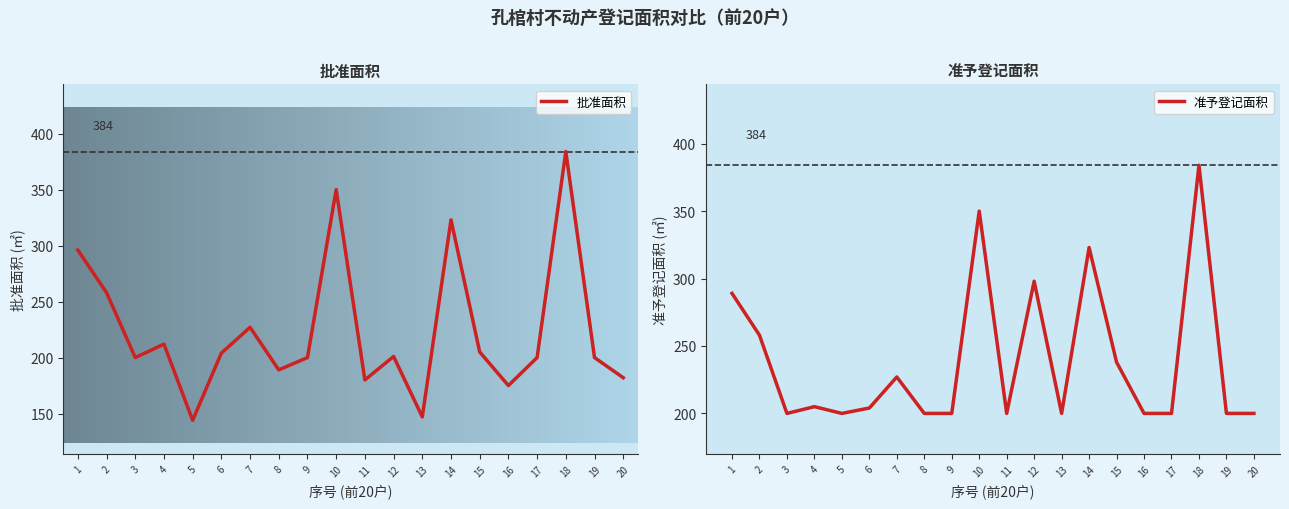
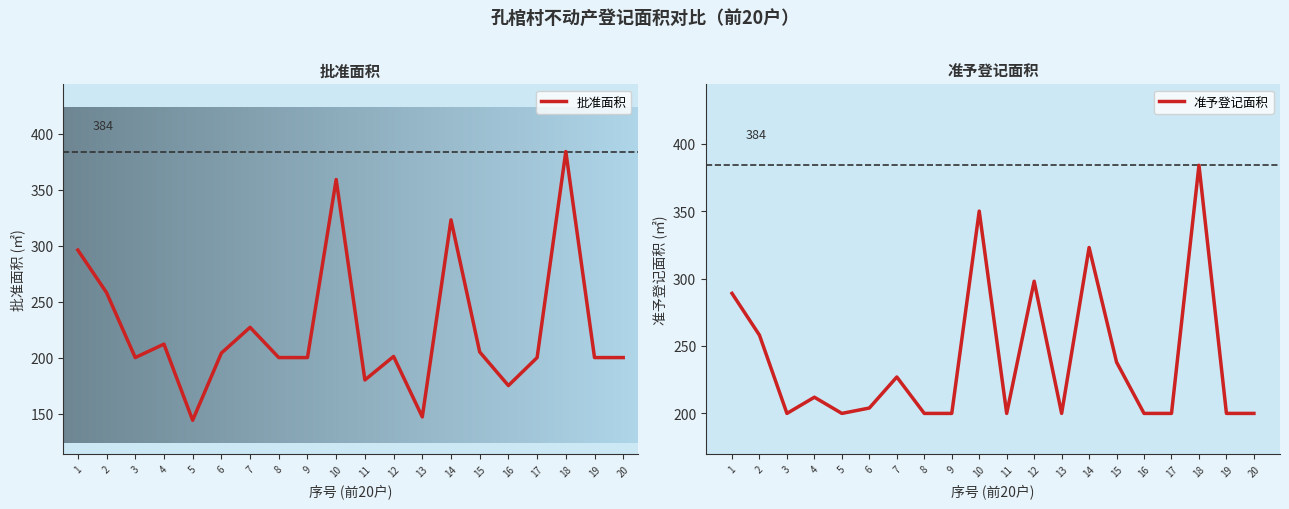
  {
    "批准面积": {
      "1": 296,
      "2": 258,
      "3": 200,
      "4": 212,
      "5": 144,
      "6": 204,
      "7": 227,
-     "8": 189,
+     "8": 200,
      "9": 200,
-     "10": 350,
+     "10": 359,
      "11": 180,
      "12": 201,
      "13": 147,
      "14": 323,
      "15": 205,
      "16": 175,
      "17": 200,
      "18": 384,
      "19": 200,
-     "20": 182
+     "20": 200
    },
    "准予登记面积": {
      "1": 289,
      "2": 258,
      "3": 200,
-     "4": 205,
+     "4": 212,
      "5": 200,
      "6": 204,
      "7": 227,
      "8": 200,
      "9": 200,
      "10": 350,
      "11": 200,
      "12": 298,
      "13": 200,
      "14": 323,
      "15": 238,
      "16": 200,
      "17": 200,
      "18": 384,
      "19": 200,
      "20": 200
    }
  }
